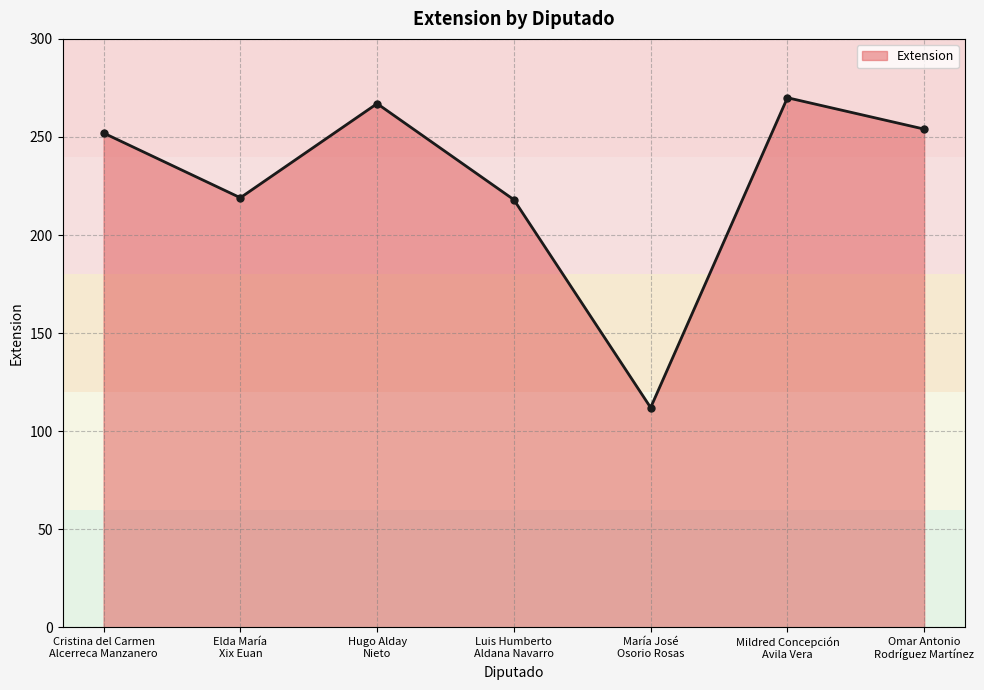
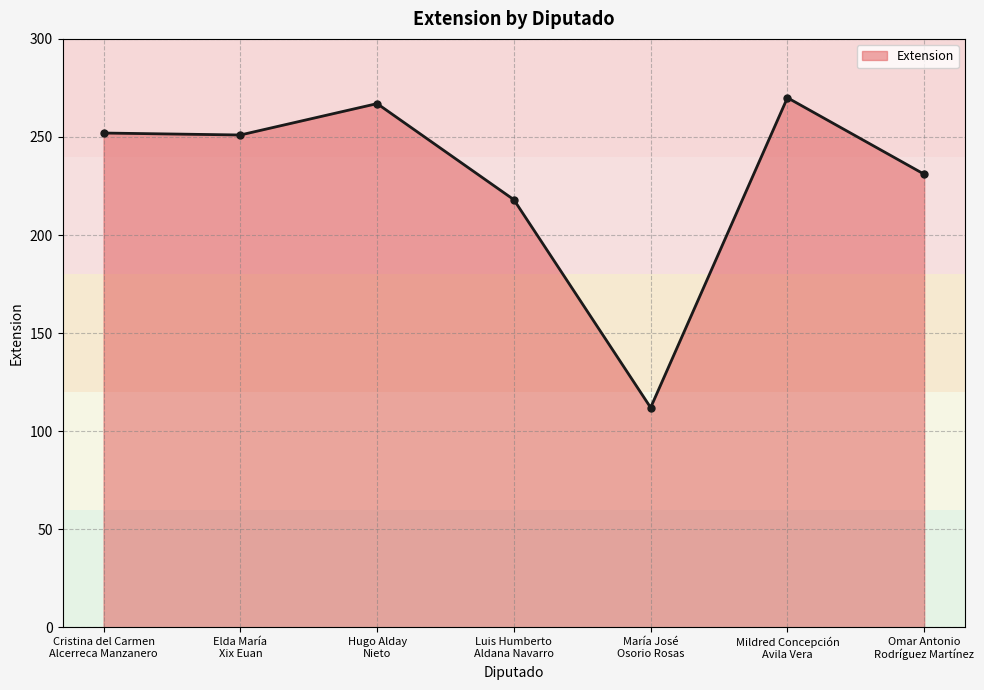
  {
    "Cristina del Carmen Alcerreca Manzanero": 252,
-   "Elda María Xix Euan": 219,
+   "Elda María Xix Euan": 251,
    "Hugo Alday Nieto": 267,
    "Luis Humberto Aldana Navarro": 218,
    "María José Osorio Rosas": 112,
    "Mildred Concepción Avila Vera": 270,
-   "Omar Antonio Rodríguez Martínez": 254
+   "Omar Antonio Rodríguez Martínez": 231
  }
